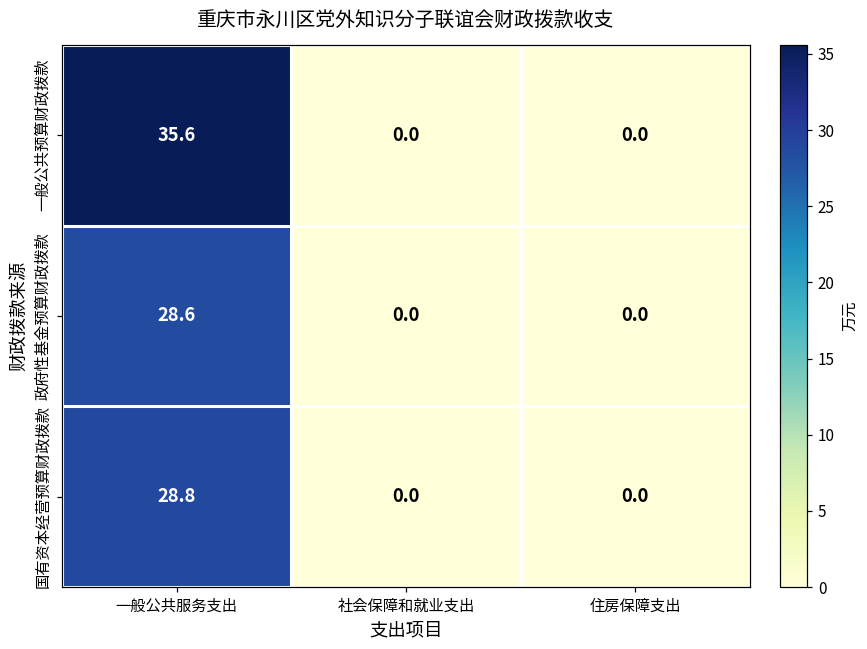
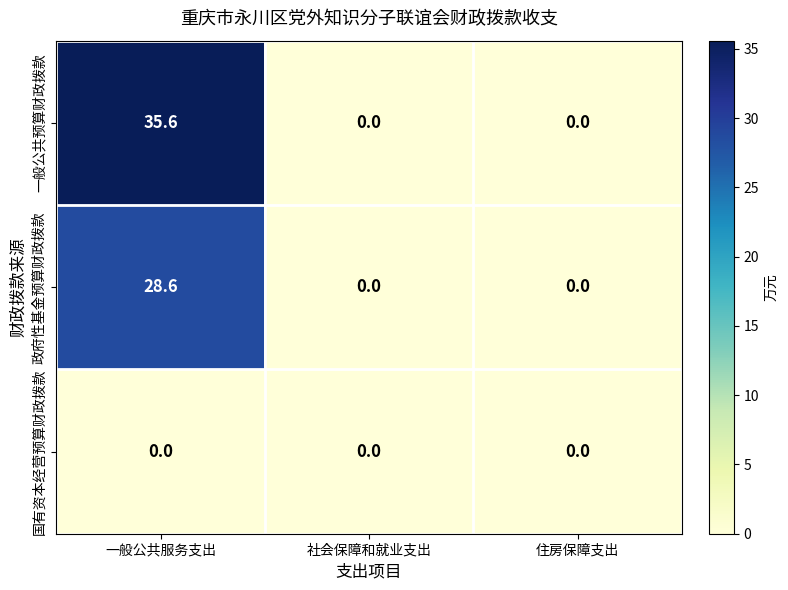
  {
    "一般公共预算财政拨款": {
      "一般公共服务支出": 35.6,
      "社会保障和就业支出": 0.0,
      "住房保障支出": 0.0
    },
    "政府性基金预算财政拨款": {
      "一般公共服务支出": 28.6,
      "社会保障和就业支出": 0.0,
      "住房保障支出": 0.0
    },
    "国有资本经营预算财政拨款": {
-     "一般公共服务支出": 28.8,
+     "一般公共服务支出": 0.0,
      "社会保障和就业支出": 0.0,
      "住房保障支出": 0.0
    }
  }
